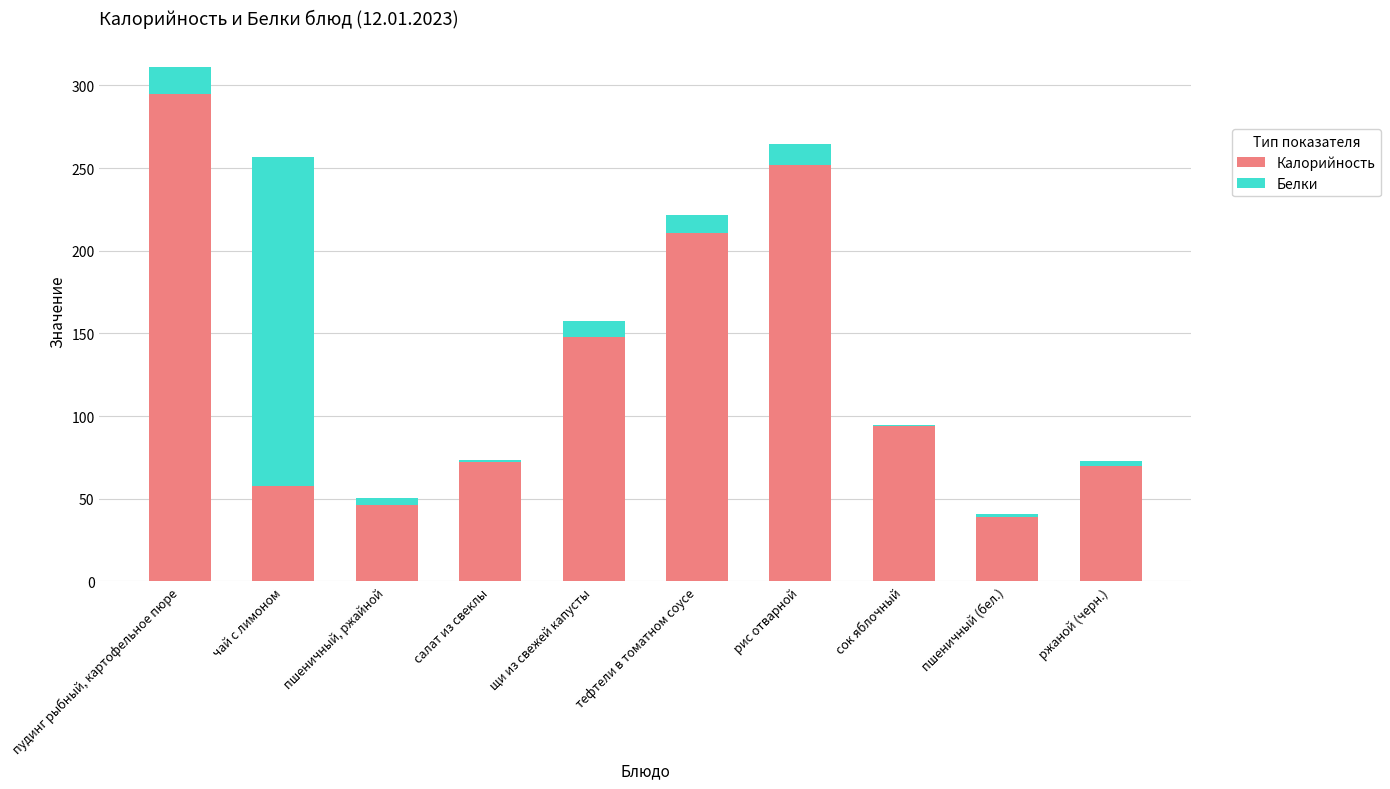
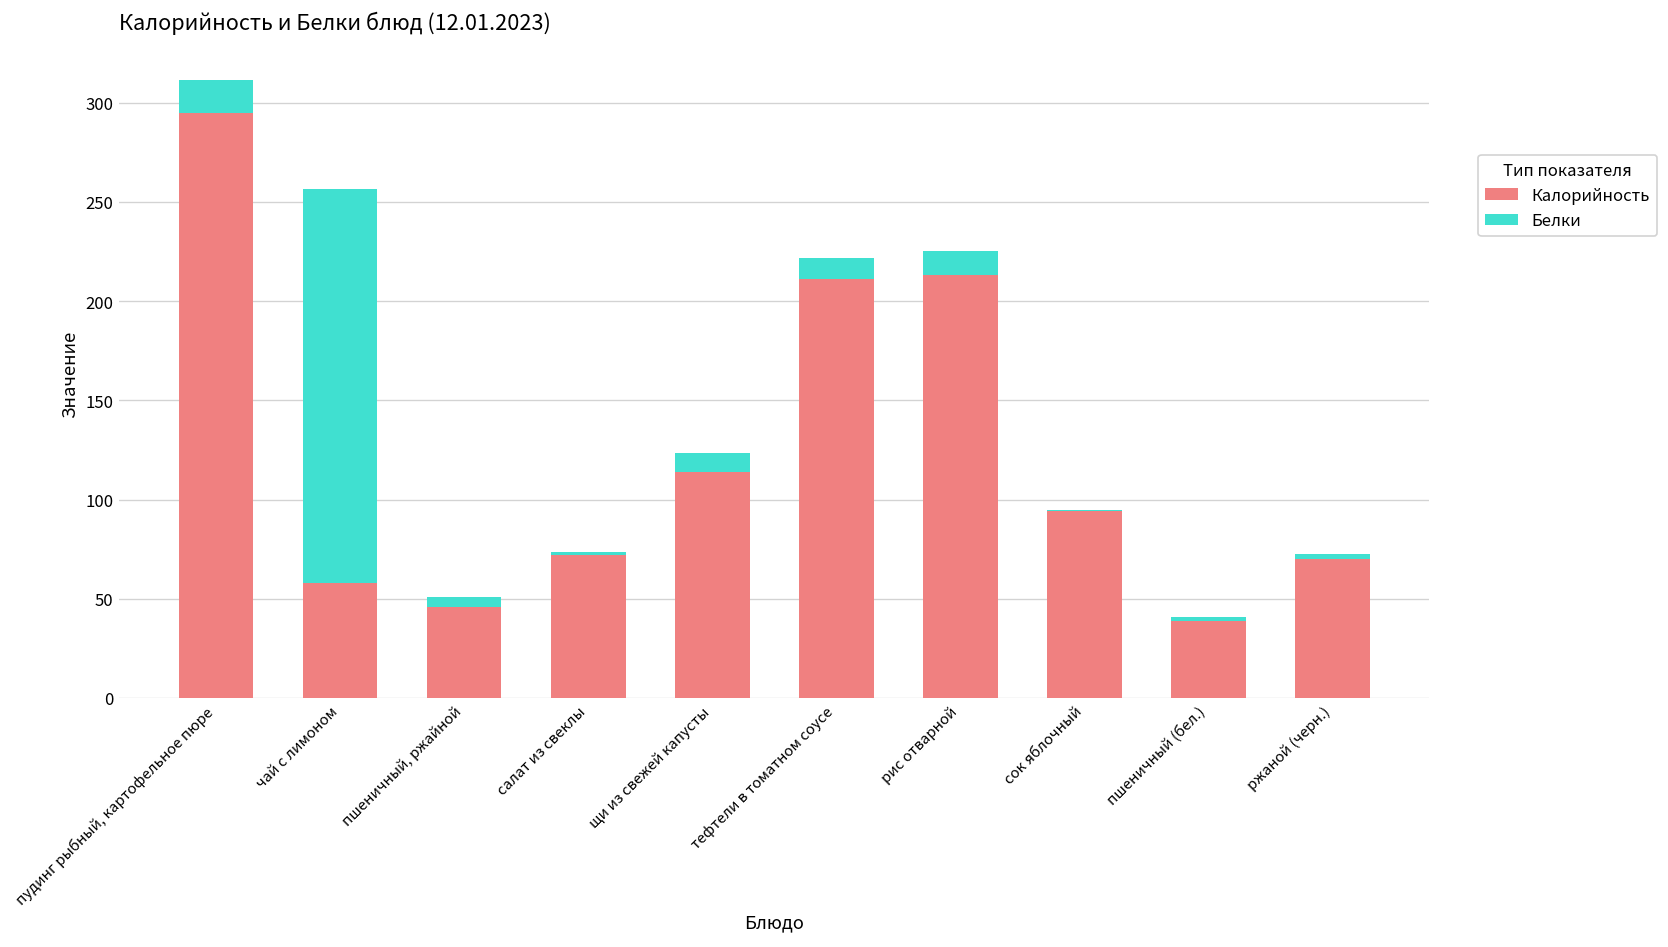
  {
    "Калорийность": {
      "пудинг рыбный, картофельное пюре": 295,
      "чай с лимоном": 58,
      "пшеничный, ржайной": 46,
      "салат из свеклы": 72,
-     "щи из свежей капусты": 148,
+     "щи из свежей капусты": 114,
      "тефтели в томатном соусе": 211,
-     "рис отварной": 252,
+     "рис отварной": 213,
      "сок яблочный": 94,
      "пшеничный (бел.)": 39,
      "ржаной (черн.)": 70
    },
    "Белки": {
      "пудинг рыбный, картофельное пюре": 16,
      "чай с лимоном": 199,
      "пшеничный, ржайной": 5,
      "щи из свежей капусты": 9,
      "тефтели в томатном соусе": 11,
      "рис отварной": 12,
      "пшеничный (бел.)": 2,
      "ржаной (черн.)": 3
    }
  }
